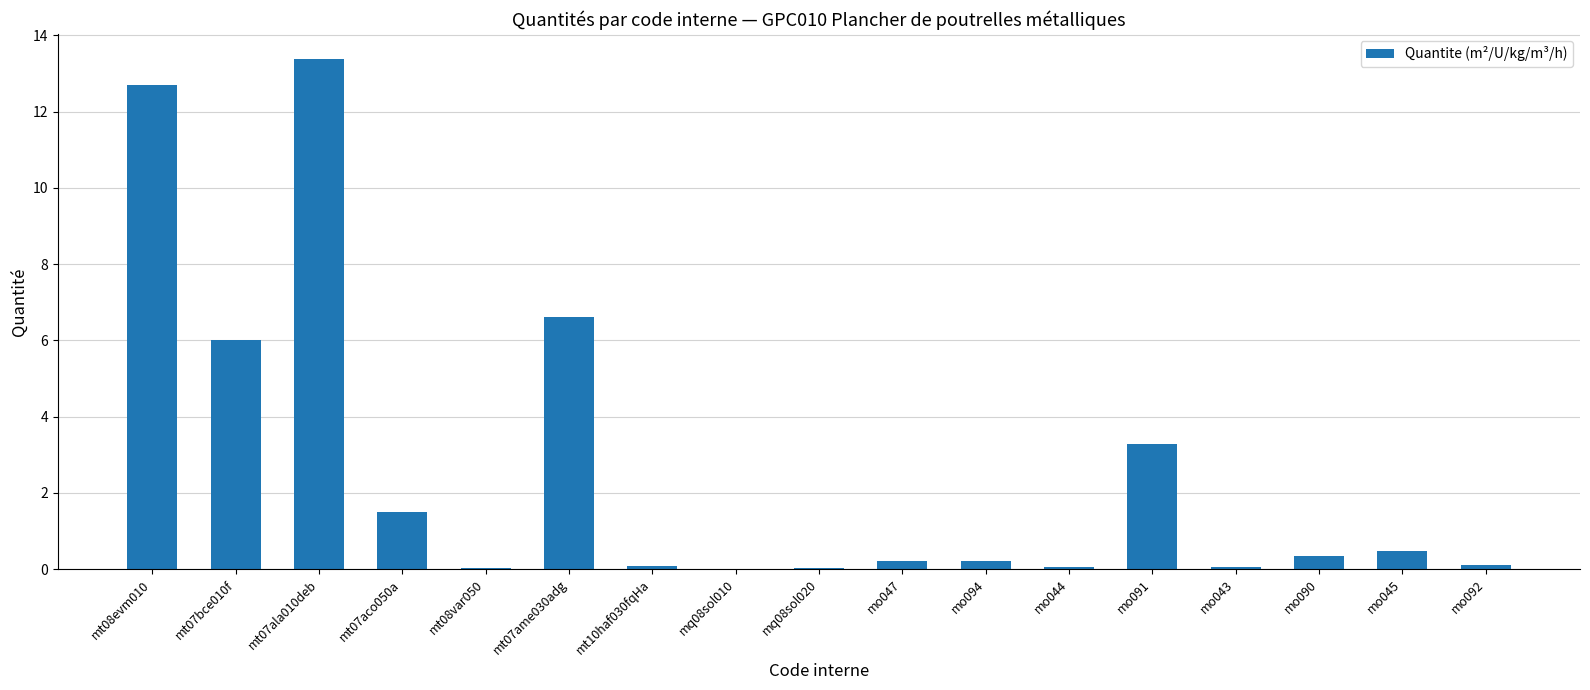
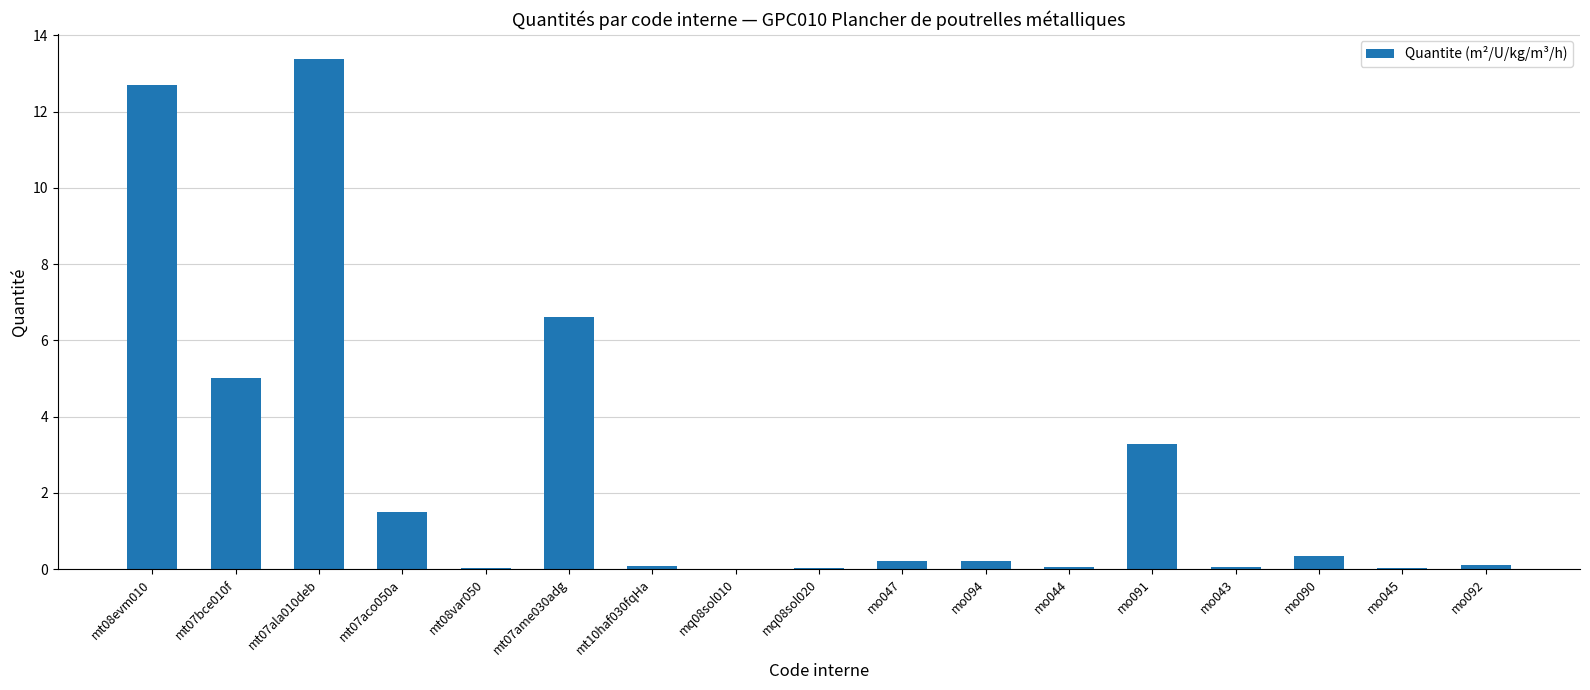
  {
    "mt08evm010": 12.7,
-   "mt07bce010f": 6,
+   "mt07bce010f": 5,
    "mt07ala010deb": 13.4,
    "mt07aco050a": 1.5,
    "mt07ame030adg": 6.6,
    "mt10haf030fqHa": 0.1,
    "mo047": 0.2,
    "mo094": 0.2,
    "mo091": 3.3,
    "mo090": 0.3,
-   "mo045": 0.5,
+   "mo045": 0.0,
    "mo092": 0.1
  }
